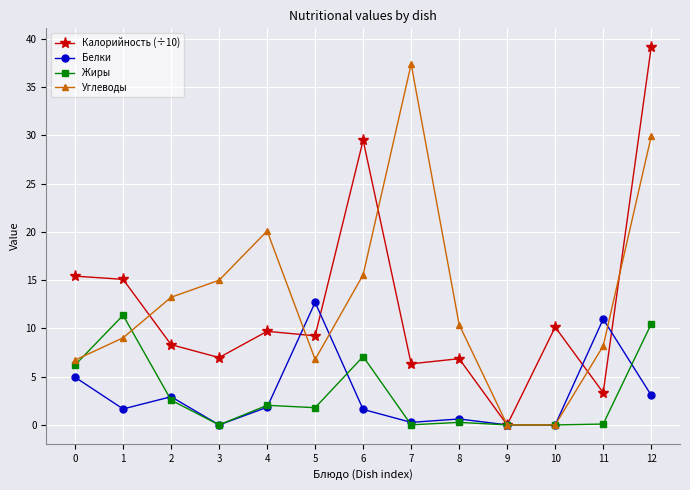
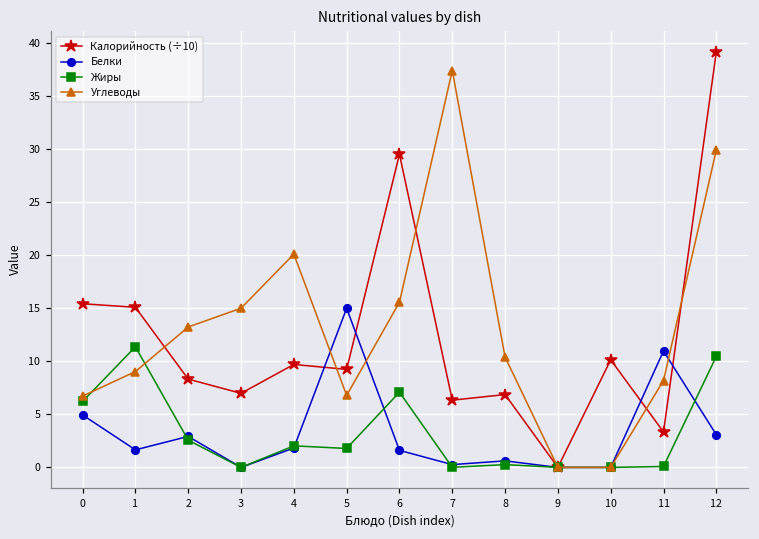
  {
    "Калорийность (÷10)": {
      "0": 15,
      "1": 15,
      "2": 8,
      "3": 7,
      "4": 10,
      "5": 9,
      "6": 30,
      "7": 6,
      "8": 7,
      "10": 10,
      "11": 3,
      "12": 39
    },
    "Белки": {
      "0": 5,
      "1": 2,
      "2": 3,
-     "5": 13,
+     "5": 15,
      "6": 2,
      "8": 1,
      "11": 11,
      "12": 3
    },
    "Жиры": {
      "0": 6,
      "1": 11,
      "2": 3,
      "5": 2,
      "6": 7,
      "8": 0,
      "11": 0,
      "12": 10
    },
    "Углеводы": {
      "0": 7,
      "1": 9,
      "2": 13,
      "3": 15,
      "4": 20,
      "5": 7,
      "6": 16,
      "7": 37,
      "8": 10,
      "11": 8,
      "12": 30
    }
  }
